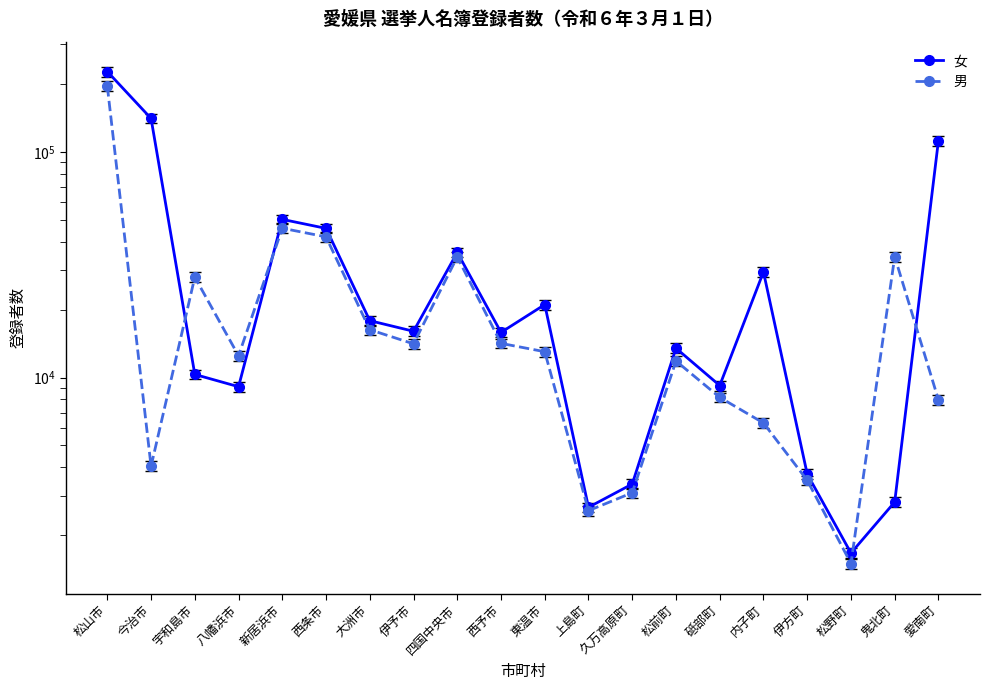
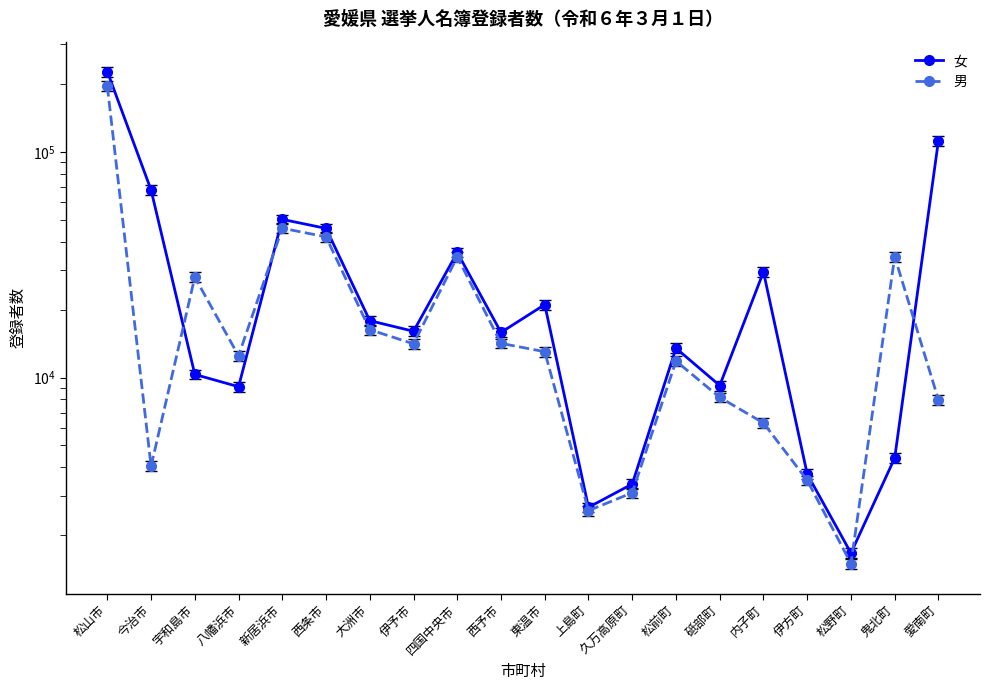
  {
    "女": {
      "松山市": 230000,
-     "今治市": 140000,
+     "今治市": 68000,
      "宇和島市": 10000,
      "八幡浜市": 9100,
      "新居浜市": 50000,
      "西条市": 46000,
      "大洲市": 18000,
      "伊予市": 16000,
      "西予市": 16000,
      "東温市": 21000,
      "久万高原町": 3400,
      "松前町": 13000,
      "砥部町": 9200,
      "内子町": 29000,
      "松野町": 1700,
-     "鬼北町": 2800,
+     "鬼北町": 4400,
      "愛南町": 110000
    },
    "男": {
      "松山市": 200000,
      "今治市": 4000,
      "宇和島市": 28000,
      "八幡浜市": 12000,
      "新居浜市": 46000,
      "西条市": 42000,
      "大洲市": 16000,
      "伊予市": 14000,
      "西予市": 14000,
      "東温市": 13000,
      "久万高原町": 3100,
      "松前町": 12000,
      "砥部町": 8200,
      "内子町": 6300,
      "松野町": 1500,
      "鬼北町": 34000,
      "愛南町": 8000
    }
  }
